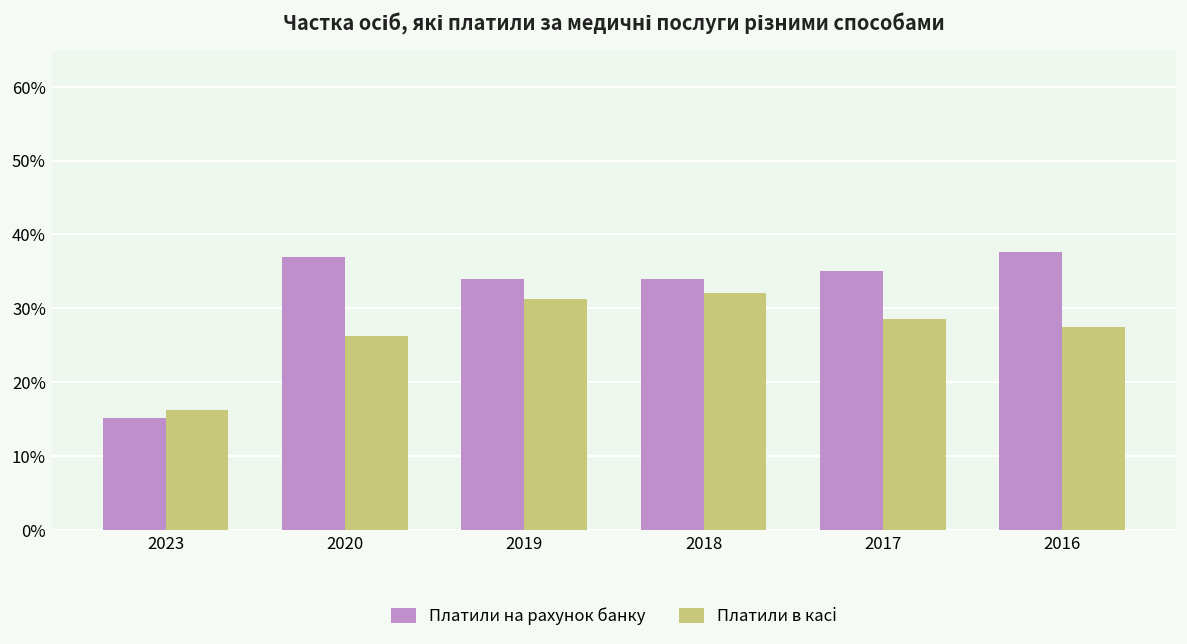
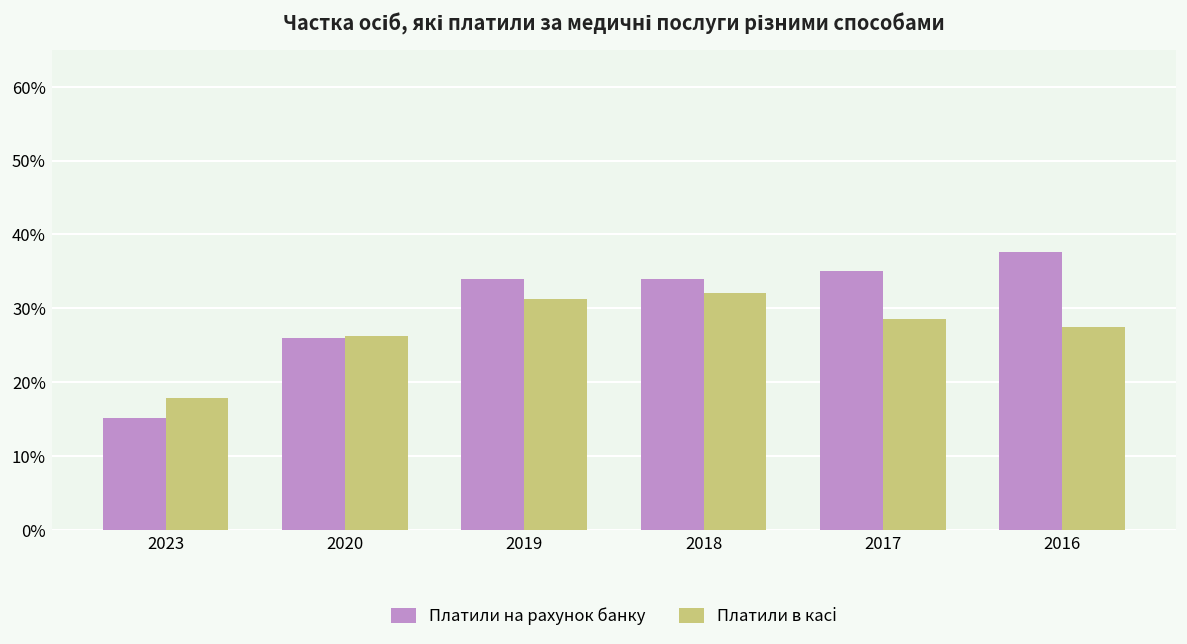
  {
    "Платили на рахунок банку": {
      "2023": "15%",
-     "2020": "37%",
+     "2020": "26%",
      "2019": "34%",
      "2018": "34%",
      "2017": "35%",
      "2016": "38%"
    },
    "Платили в касі": {
-     "2023": "16%",
+     "2023": "18%",
      "2020": "26%",
      "2019": "31%",
      "2018": "32%",
      "2017": "29%",
      "2016": "28%"
    }
  }
